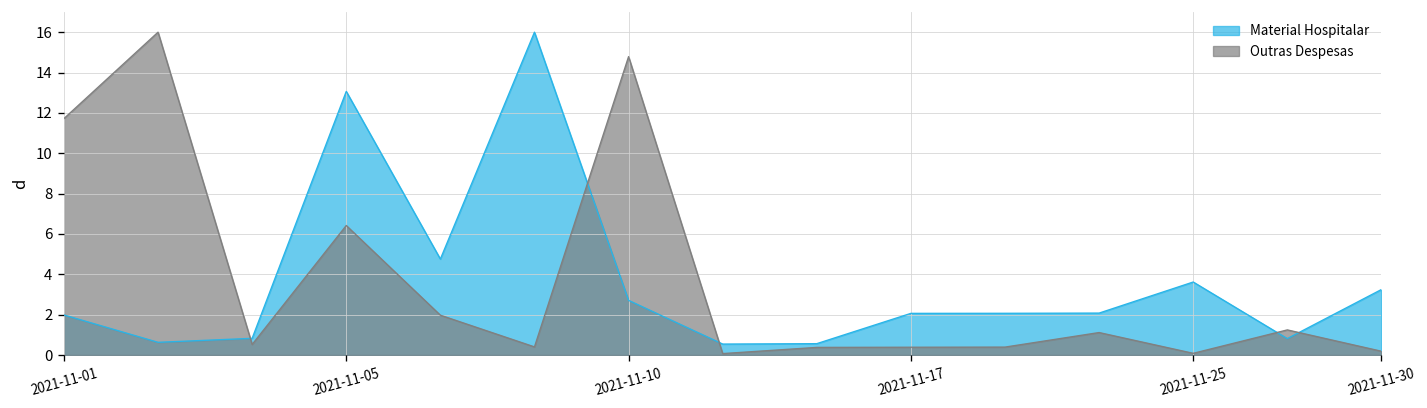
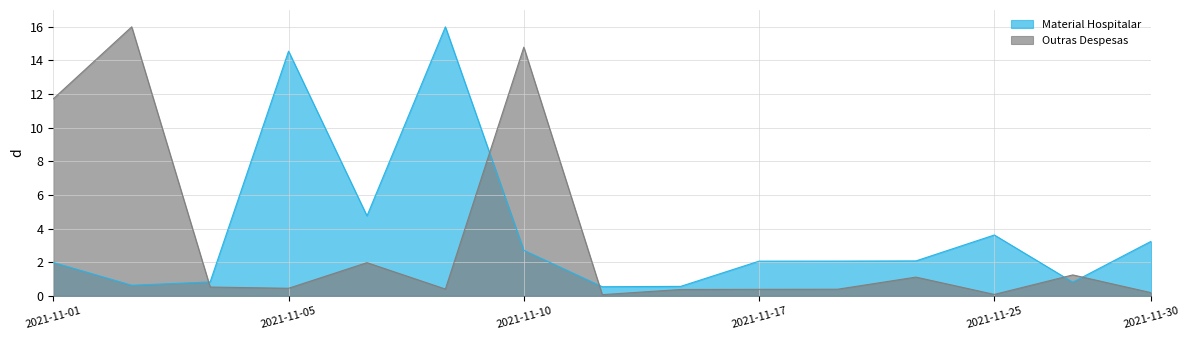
  {
    "Material Hospitalar": {
      "2021-11-01": 2.0,
-     "2021-11-05": 13.1,
+     "2021-11-05": 14.6,
      "2021-11-10": 2.7,
      "2021-11-17": 2.1,
      "2021-11-25": 3.6,
      "2021-11-30": 3.2
    },
    "Outras Despesas": {
      "2021-11-01": 11.7,
-     "2021-11-05": 6.4,
+     "2021-11-05": 0.4,
      "2021-11-10": 14.8,
      "2021-11-17": 0.4,
      "2021-11-25": 0.1,
      "2021-11-30": 0.2
    }
  }
